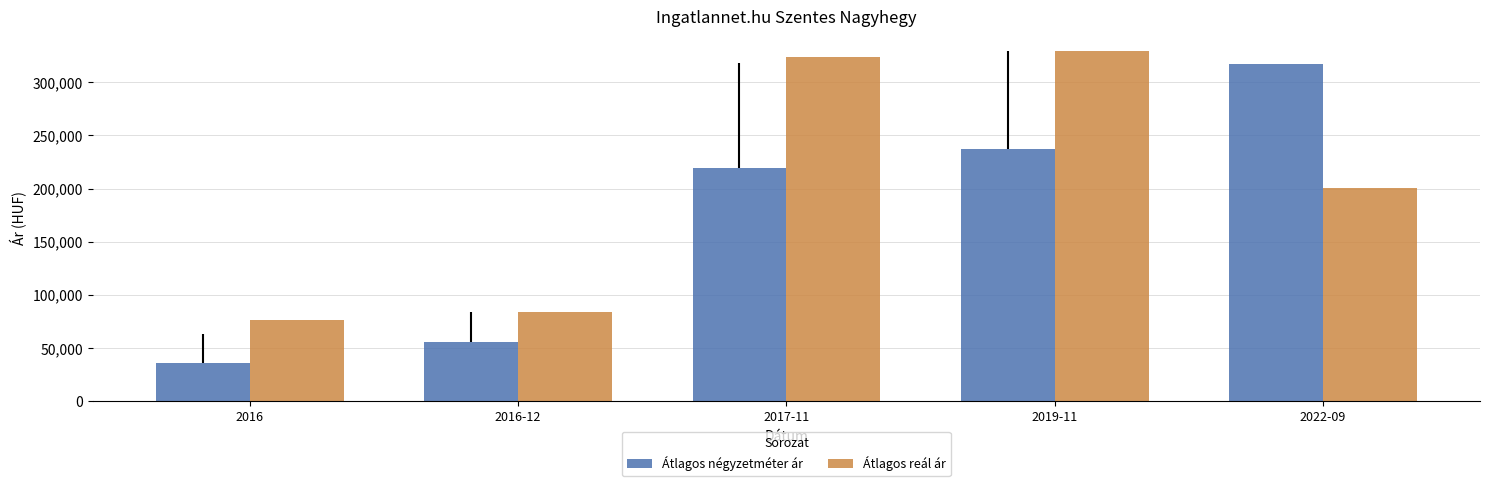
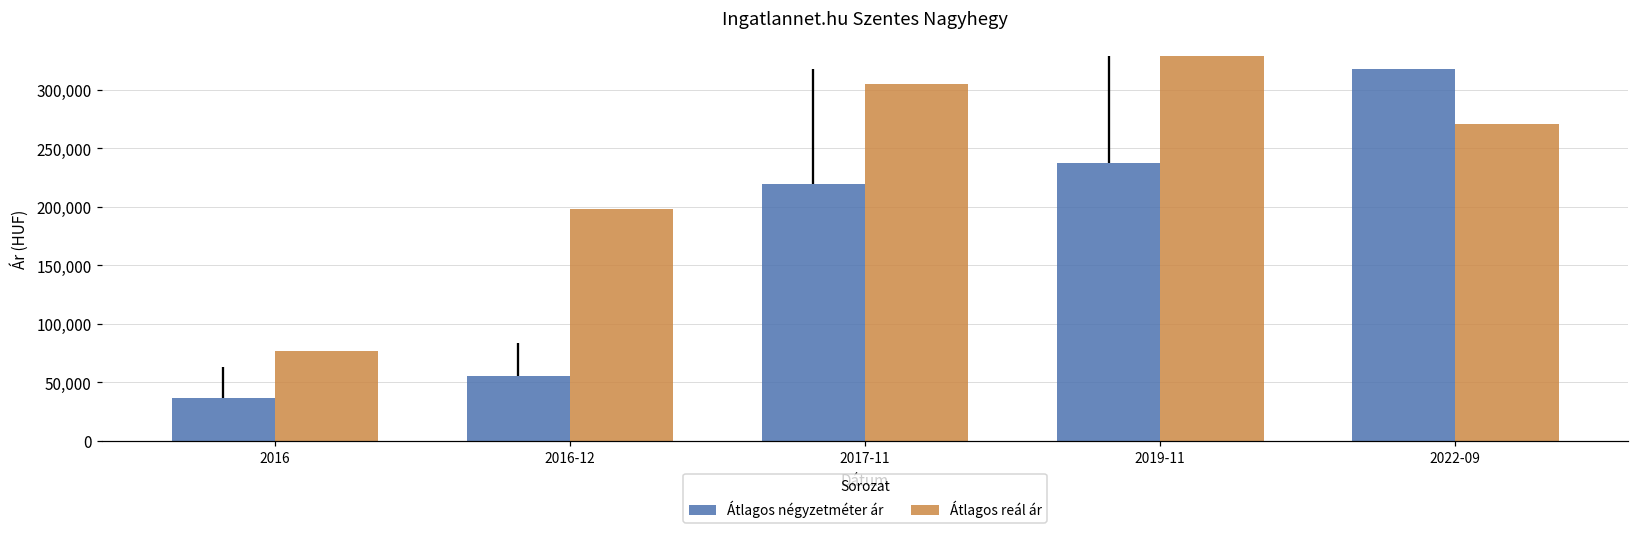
  {
    "Átlagos négyzetméter ár": {
      "2016": "36,000",
      "2016-12": "56,000",
      "2017-11": "219,000",
      "2019-11": "238,000",
      "2022-09": "318,000"
    },
    "Átlagos reál ár": {
      "2016": "77,000",
-     "2016-12": "84,000",
-     "2017-11": "324,000",
+     "2016-12": "198,000",
+     "2017-11": "305,000",
      "2019-11": "329,000",
-     "2022-09": "201,000"
+     "2022-09": "271,000"
    }
  }
